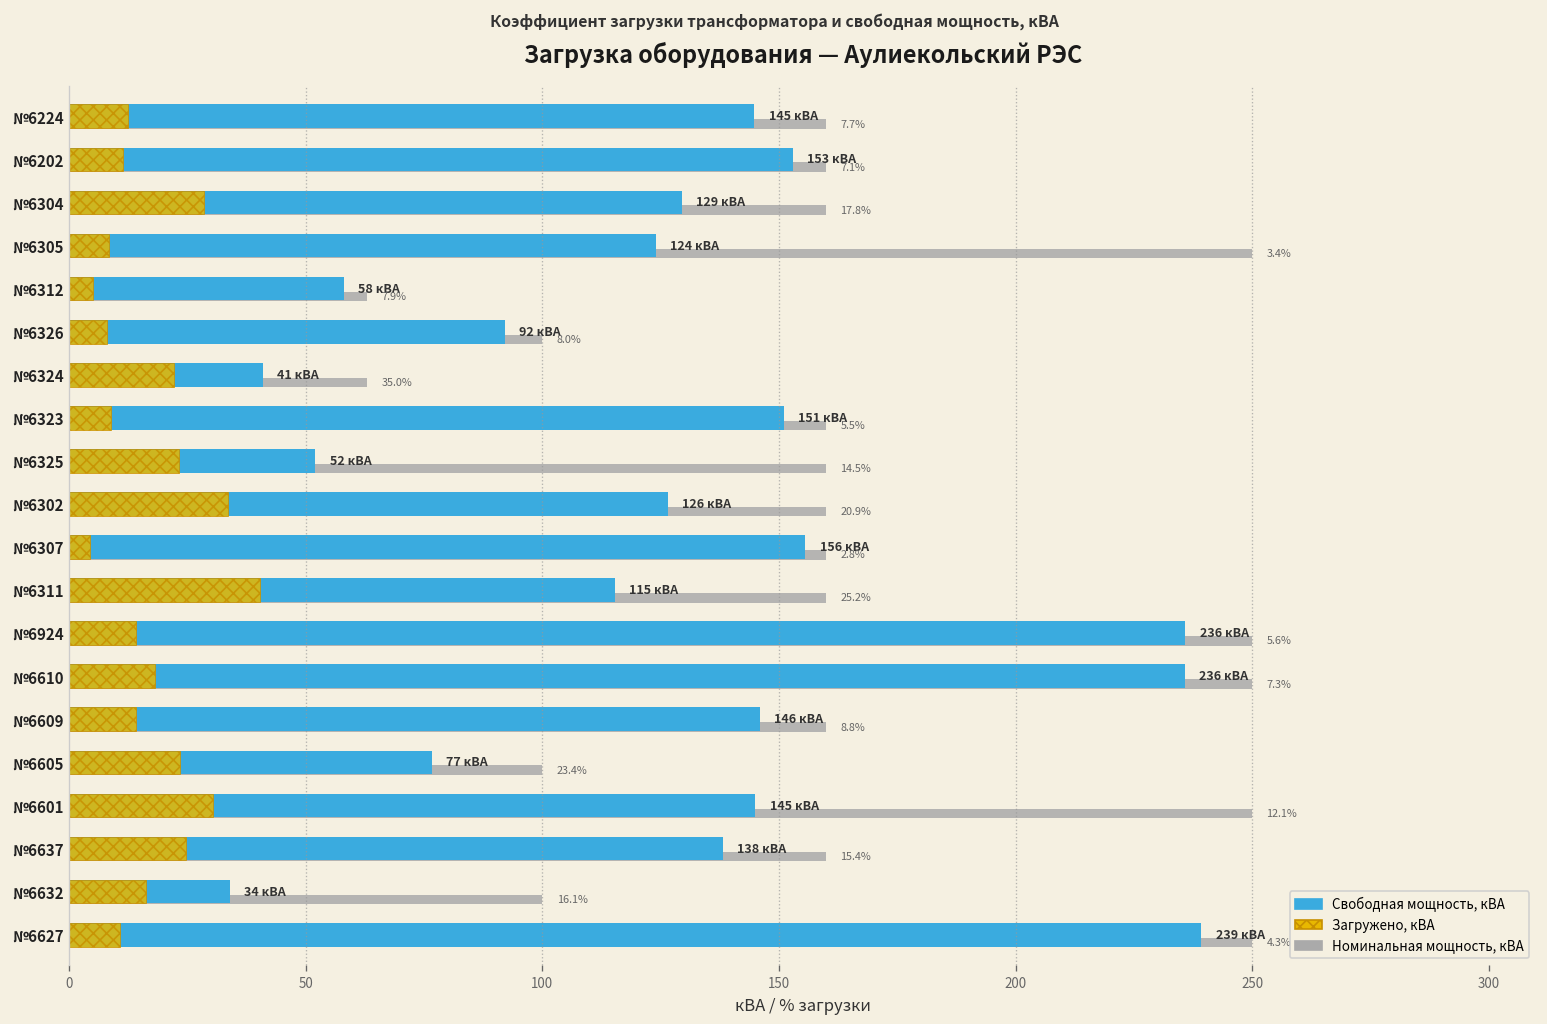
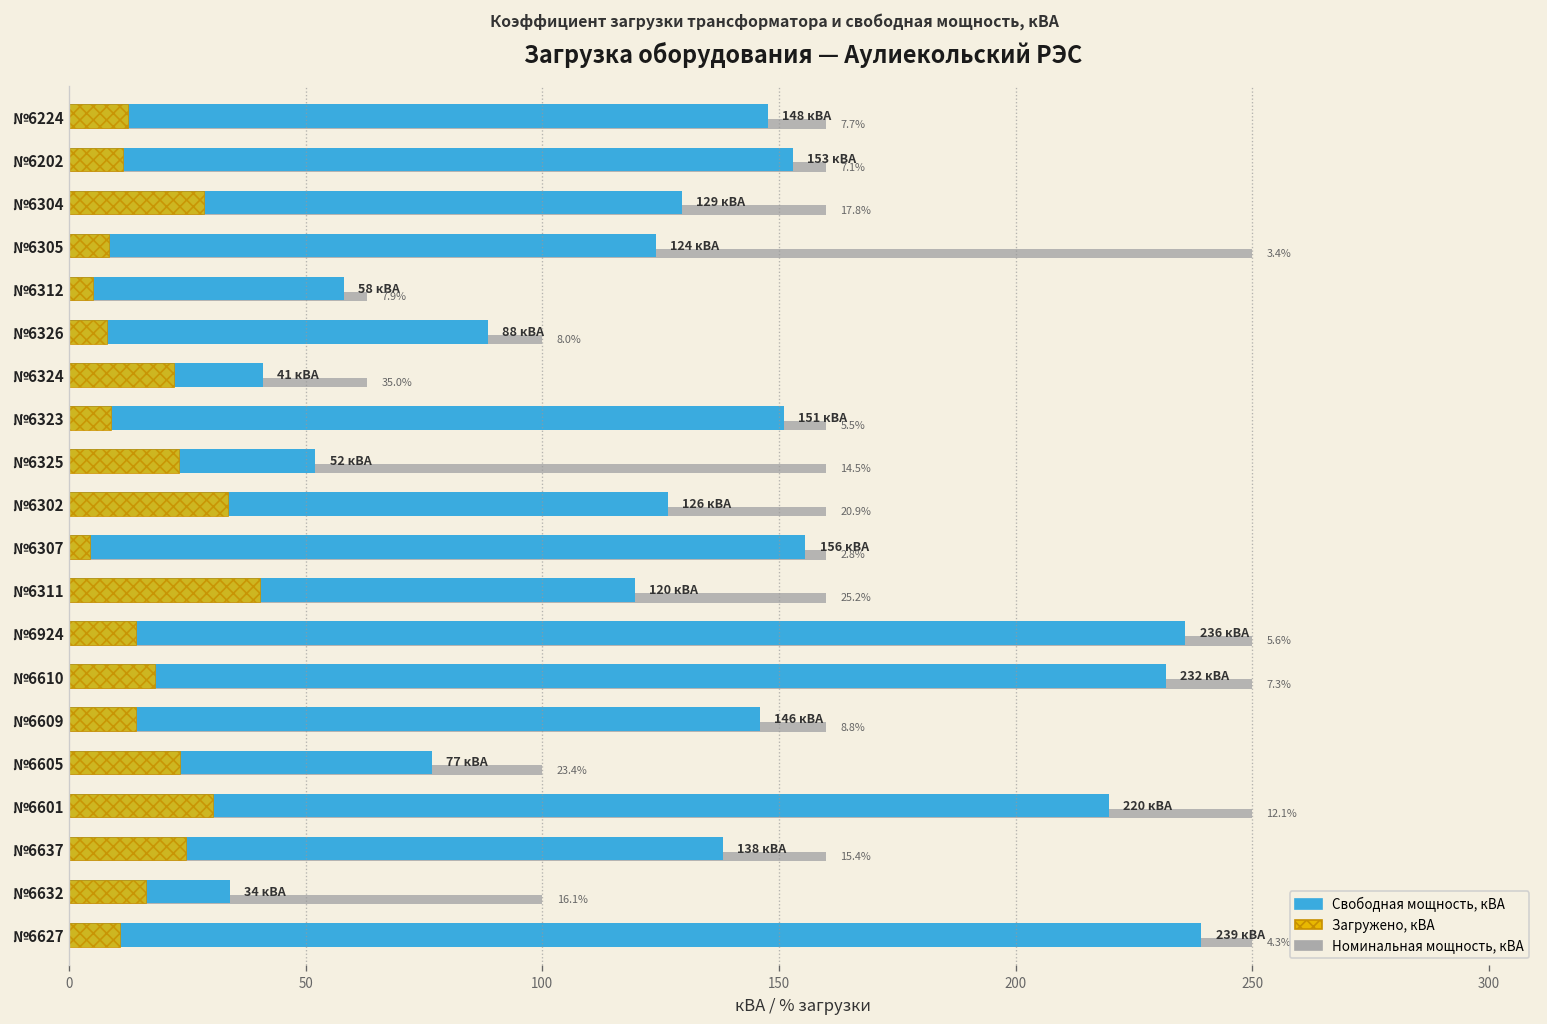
  {
    "Свободная мощность, кВА": {
-     "№6224": 145,
+     "№6224": 148,
      "№6202": 153,
      "№6304": 129,
      "№6305": 124,
      "№6312": 58,
-     "№6326": 92,
+     "№6326": 88,
      "№6324": 41,
      "№6323": 151,
      "№6325": 52,
      "№6302": 126,
-     "№6311": 115,
+     "№6311": 120,
      "№6924": 236,
-     "№6610": 236,
+     "№6610": 232,
      "№6609": 146,
      "№6605": 77,
-     "№6601": 145,
+     "№6601": 220,
      "№6637": 138,
      "№6632": 34,
      "№6627": 239
    }
  }
